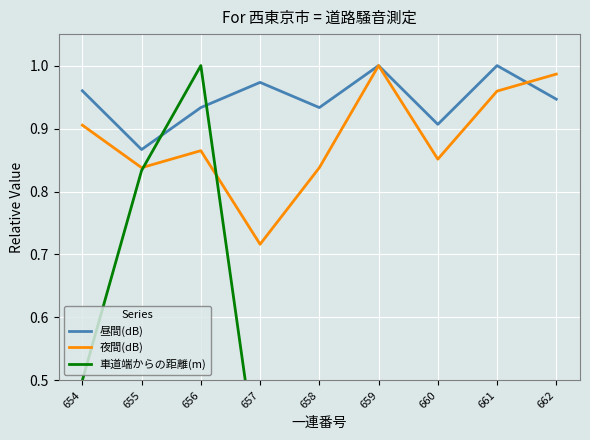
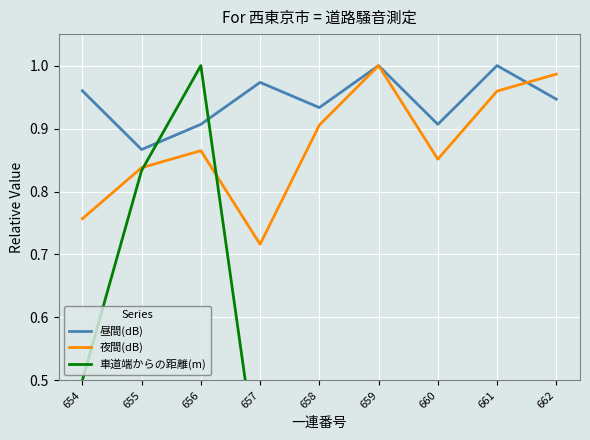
  {
    "昼間(dB)": {
      "654": 0.96,
      "655": 0.87,
-     "656": 0.93,
+     "656": 0.91,
      "657": 0.97,
      "658": 0.93,
      "660": 0.91,
      "661": 1.00,
      "662": 0.95
    },
    "夜間(dB)": {
-     "654": 0.91,
+     "654": 0.76,
      "655": 0.84,
      "656": 0.86,
      "657": 0.72,
-     "658": 0.84,
+     "658": 0.91,
      "660": 0.85,
      "661": 0.96,
      "662": 0.99
    },
    "車道端からの距離(m)": {
      "654": 0.50,
      "655": 0.83,
      "656": 1.00
    }
  }
